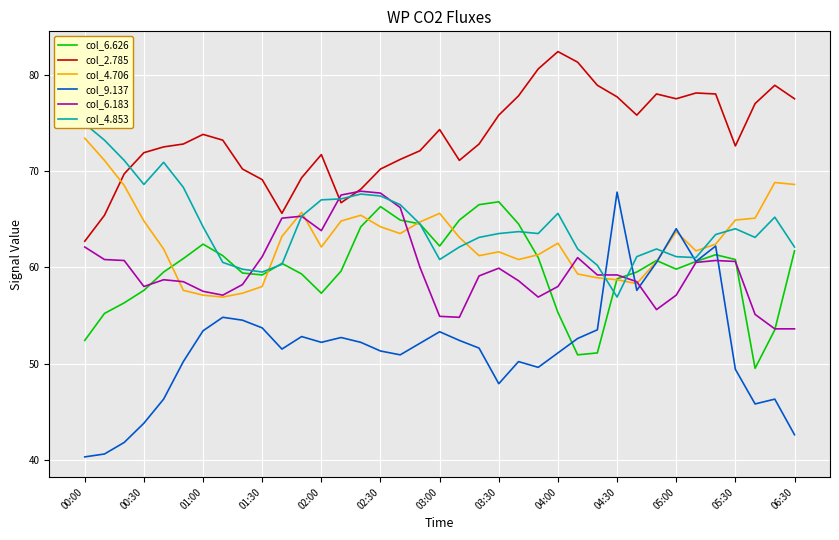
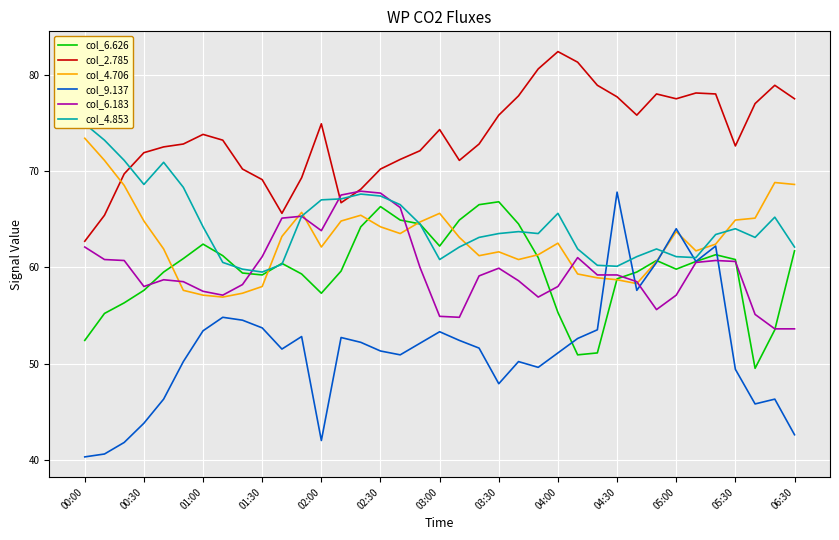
  {
    "col_6.626": {
      "00:00": 52,
      "00:30": 58,
      "01:00": 62,
      "01:30": 59,
      "02:00": 57,
      "02:30": 66,
      "03:00": 62,
      "03:30": 67,
      "04:00": 55,
      "05:00": 60,
      "06:30": 62
    },
    "col_2.785": {
      "00:00": 63,
      "00:30": 72,
      "01:00": 74,
      "01:30": 69,
-     "02:00": 72,
+     "02:00": 75,
      "02:30": 70,
      "03:00": 74,
      "03:30": 76,
      "04:00": 82,
      "04:30": 78,
      "05:00": 78,
      "05:30": 73,
      "06:30": 78
    },
    "col_4.706": {
      "00:00": 73,
      "00:30": 65,
      "01:00": 57,
      "01:30": 58,
      "02:00": 62,
      "02:30": 64,
      "03:00": 66,
      "03:30": 62,
      "04:00": 63,
      "05:00": 64,
      "05:30": 65,
      "06:30": 69
    },
    "col_9.137": {
      "00:00": 40,
      "00:30": 44,
      "01:00": 53,
      "01:30": 54,
-     "02:00": 52,
+     "02:00": 42,
      "02:30": 51,
      "03:00": 53,
      "03:30": 48,
      "04:00": 51,
      "04:30": 68,
      "05:00": 64,
      "05:30": 49,
      "06:30": 43
    },
    "col_6.183": {
      "00:00": 62,
      "00:30": 58,
      "01:00": 58,
      "01:30": 61,
      "02:00": 64,
      "02:30": 68,
      "03:00": 55,
      "03:30": 60,
      "04:00": 58,
      "04:30": 59,
      "05:00": 57,
      "06:30": 54
    },
    "col_4.853": {
      "00:30": 69,
      "01:00": 64,
      "01:30": 60,
      "02:00": 67,
      "02:30": 67,
      "03:00": 61,
      "03:30": 64,
      "04:00": 66,
-     "04:30": 57,
+     "04:30": 60,
      "05:00": 61,
      "05:30": 64,
      "06:30": 62
    }
  }
